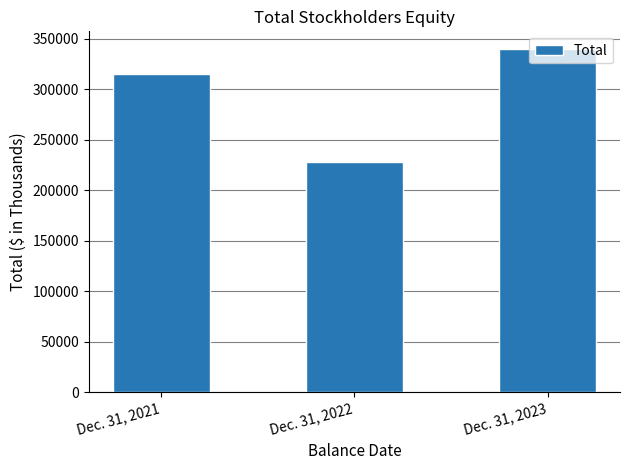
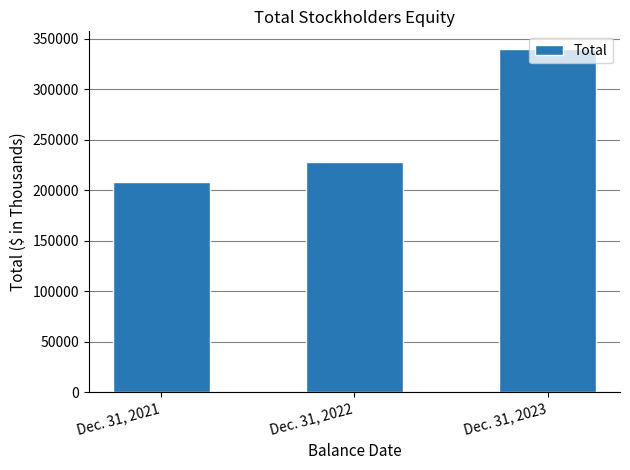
  {
-   "Dec. 31, 2021": 316000,
+   "Dec. 31, 2021": 209000,
    "Dec. 31, 2022": 228000
  }
